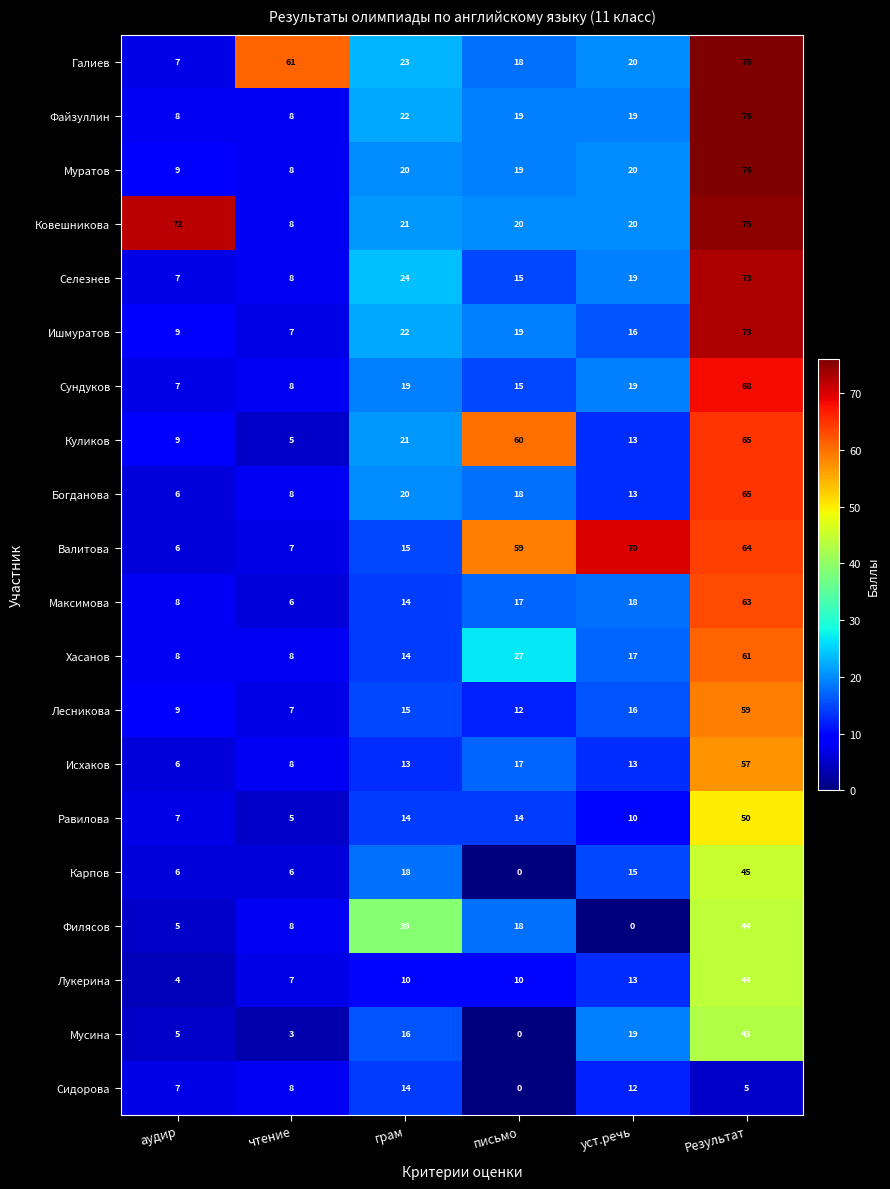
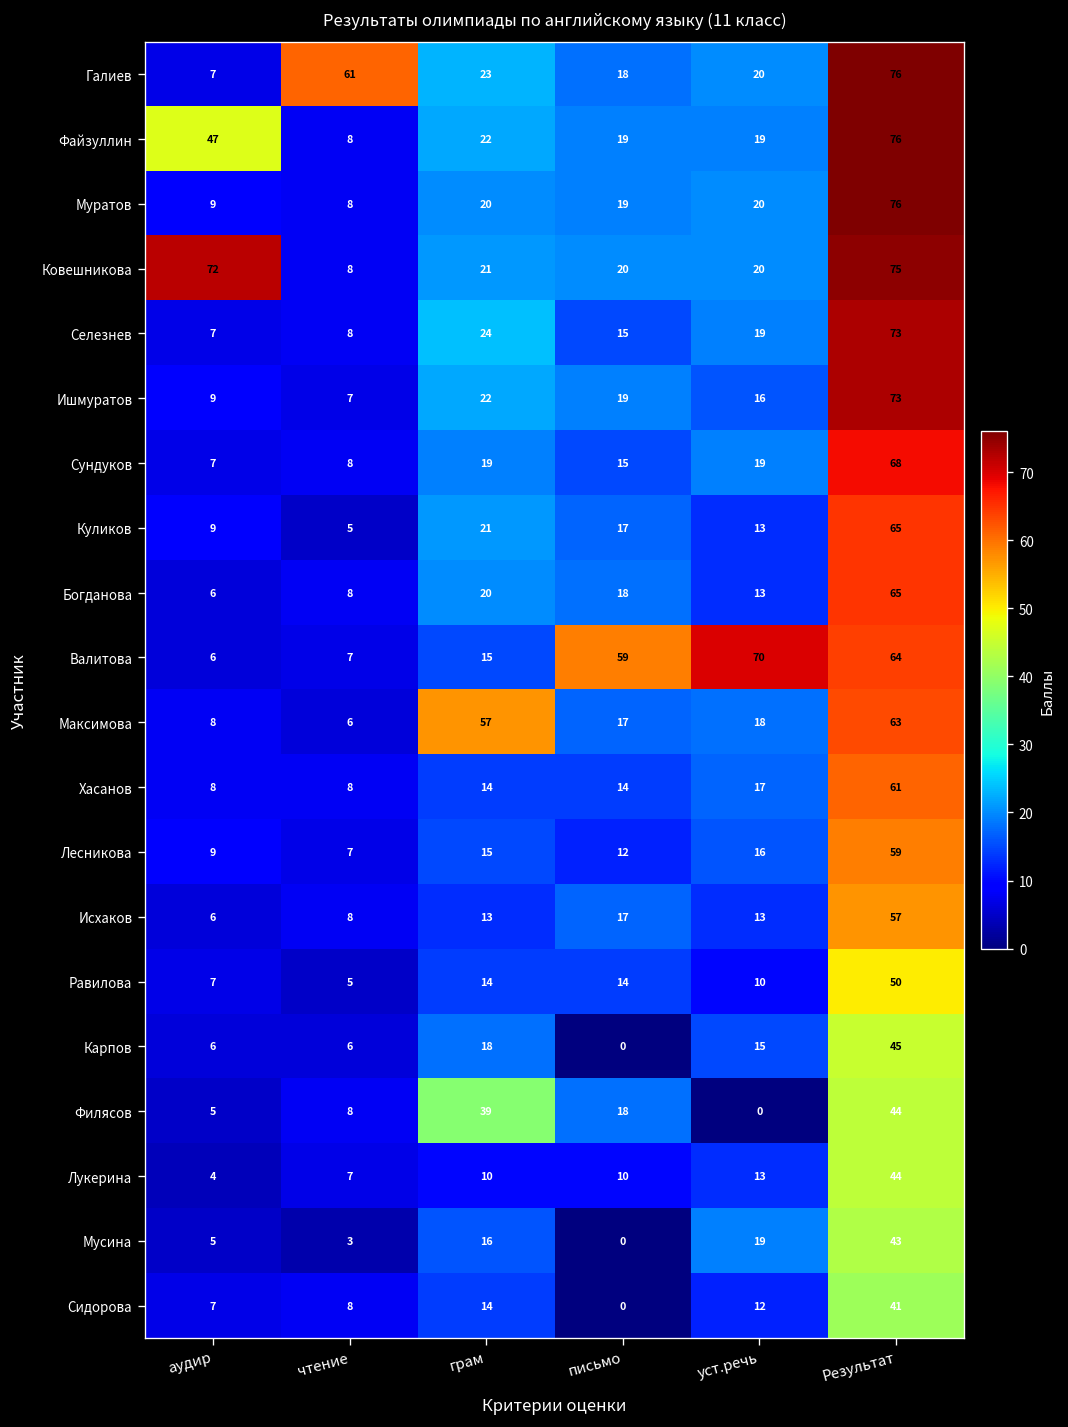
  {
    "Галиев": {
      "аудир": 7,
      "чтение": 61,
      "грам": 23,
      "письмо": 18,
      "уст.речь": 20,
      "Результат": 76
    },
    "Файзуллин": {
-     "аудир": 8,
+     "аудир": 47,
      "чтение": 8,
      "грам": 22,
      "письмо": 19,
      "уст.речь": 19,
      "Результат": 76
    },
    "Муратов": {
      "аудир": 9,
      "чтение": 8,
      "грам": 20,
      "письмо": 19,
      "уст.речь": 20,
      "Результат": 76
    },
    "Ковешникова": {
      "аудир": 72,
      "чтение": 8,
      "грам": 21,
      "письмо": 20,
      "уст.речь": 20,
      "Результат": 75
    },
    "Селезнев": {
      "аудир": 7,
      "чтение": 8,
      "грам": 24,
      "письмо": 15,
      "уст.речь": 19,
      "Результат": 73
    },
    "Ишмуратов": {
      "аудир": 9,
      "чтение": 7,
      "грам": 22,
      "письмо": 19,
      "уст.речь": 16,
      "Результат": 73
    },
    "Сундуков": {
      "аудир": 7,
      "чтение": 8,
      "грам": 19,
      "письмо": 15,
      "уст.речь": 19,
      "Результат": 68
    },
    "Куликов": {
      "аудир": 9,
      "чтение": 5,
      "грам": 21,
-     "письмо": 60,
+     "письмо": 17,
      "уст.речь": 13,
      "Результат": 65
    },
    "Богданова": {
      "аудир": 6,
      "чтение": 8,
      "грам": 20,
      "письмо": 18,
      "уст.речь": 13,
      "Результат": 65
    },
    "Валитова": {
      "аудир": 6,
      "чтение": 7,
      "грам": 15,
      "письмо": 59,
      "уст.речь": 70,
      "Результат": 64
    },
    "Максимова": {
      "аудир": 8,
      "чтение": 6,
-     "грам": 14,
+     "грам": 57,
      "письмо": 17,
      "уст.речь": 18,
      "Результат": 63
    },
    "Хасанов": {
      "аудир": 8,
      "чтение": 8,
      "грам": 14,
-     "письмо": 27,
+     "письмо": 14,
      "уст.речь": 17,
      "Результат": 61
    },
    "Лесникова": {
      "аудир": 9,
      "чтение": 7,
      "грам": 15,
      "письмо": 12,
      "уст.речь": 16,
      "Результат": 59
    },
    "Исхаков": {
      "аудир": 6,
      "чтение": 8,
      "грам": 13,
      "письмо": 17,
      "уст.речь": 13,
      "Результат": 57
    },
    "Равилова": {
      "аудир": 7,
      "чтение": 5,
      "грам": 14,
      "письмо": 14,
      "уст.речь": 10,
      "Результат": 50
    },
    "Карпов": {
      "аудир": 6,
      "чтение": 6,
      "грам": 18,
      "письмо": 0,
      "уст.речь": 15,
      "Результат": 45
    },
    "Филясов": {
      "аудир": 5,
      "чтение": 8,
      "грам": 39,
      "письмо": 18,
      "уст.речь": 0,
      "Результат": 44
    },
    "Лукерина": {
      "аудир": 4,
      "чтение": 7,
      "грам": 10,
      "письмо": 10,
      "уст.речь": 13,
      "Результат": 44
    },
    "Мусина": {
      "аудир": 5,
      "чтение": 3,
      "грам": 16,
      "письмо": 0,
      "уст.речь": 19,
      "Результат": 43
    },
    "Сидорова": {
      "аудир": 7,
      "чтение": 8,
      "грам": 14,
      "письмо": 0,
      "уст.речь": 12,
-     "Результат": 5
+     "Результат": 41
    }
  }
